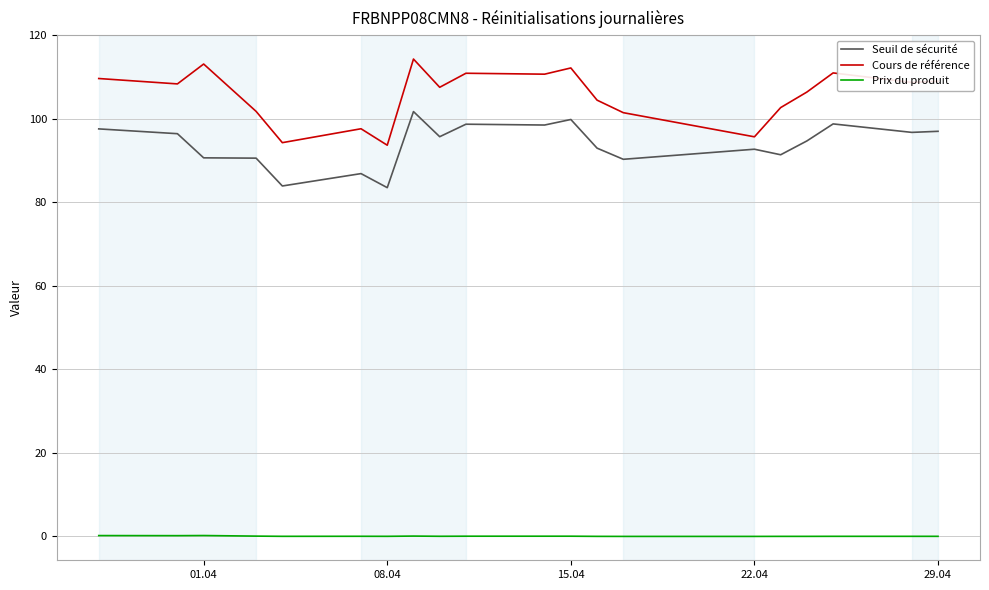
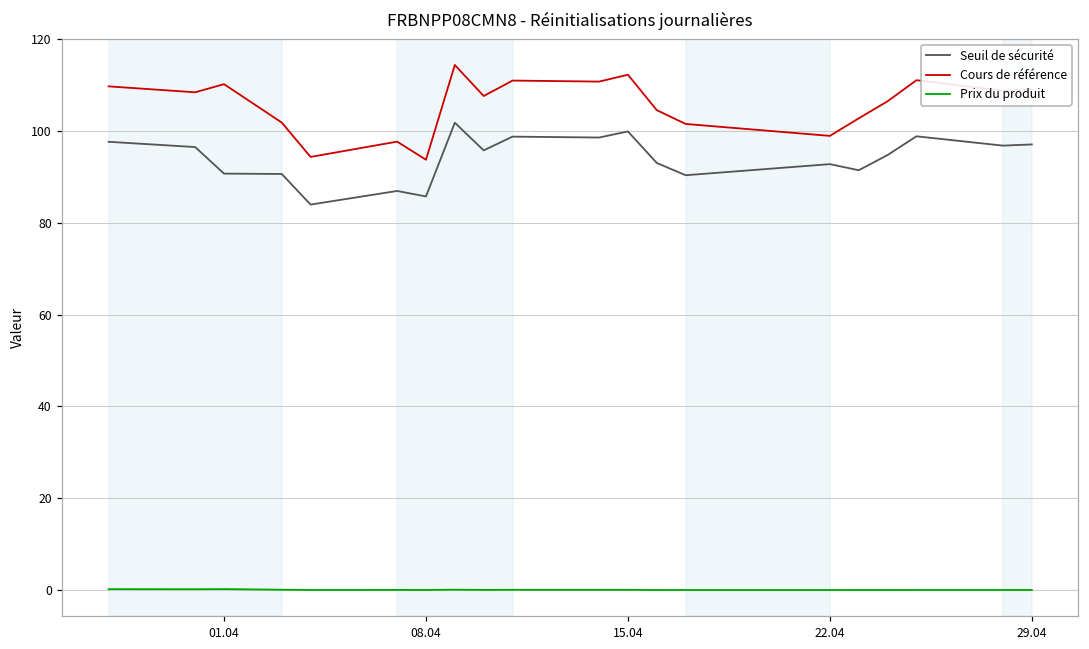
  {
    "Seuil de sécurité": {
      "01.04": 91,
-     "08.04": 84,
+     "08.04": 86,
      "15.04": 100,
      "22.04": 93,
      "29.04": 97
    },
    "Cours de référence": {
-     "01.04": 113,
+     "01.04": 110,
      "08.04": 94,
      "15.04": 112,
-     "22.04": 96
+     "22.04": 99
    },
    "Prix du produit": {
      "01.04": 0,
      "08.04": 0,
      "15.04": 0,
      "22.04": 0,
      "29.04": 0
    }
  }
